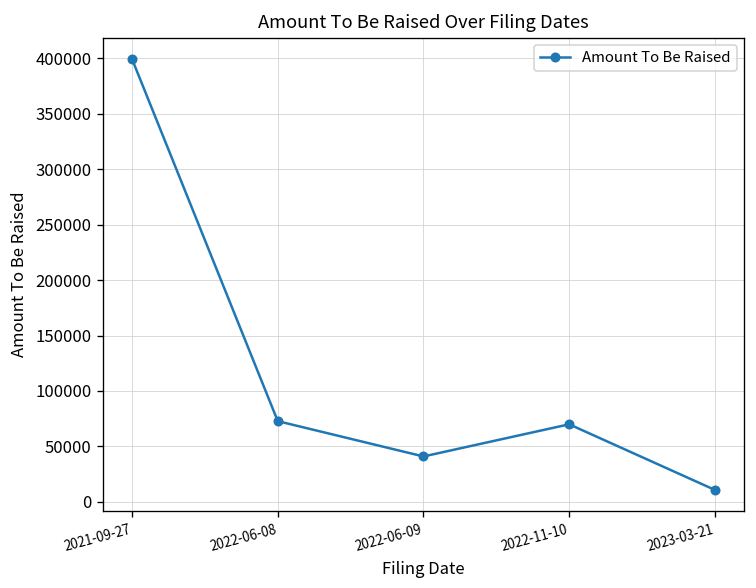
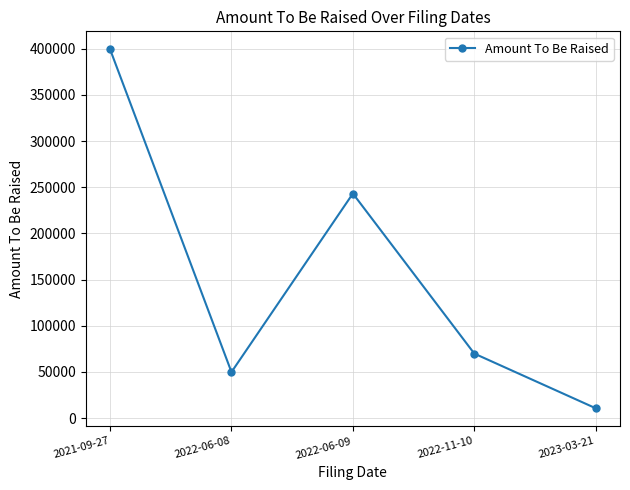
  {
    "2021-09-27": 400000,
-   "2022-06-08": 70000,
-   "2022-06-09": 40000,
+   "2022-06-08": 50000,
+   "2022-06-09": 240000,
    "2022-11-10": 70000,
    "2023-03-21": 10000
  }
